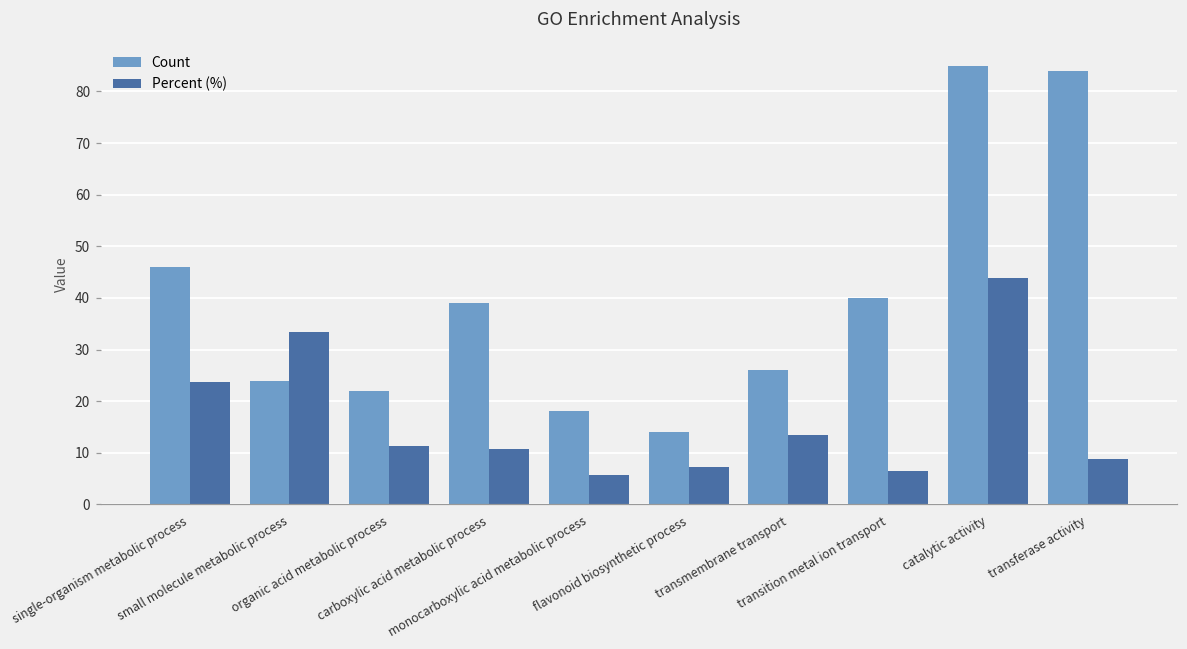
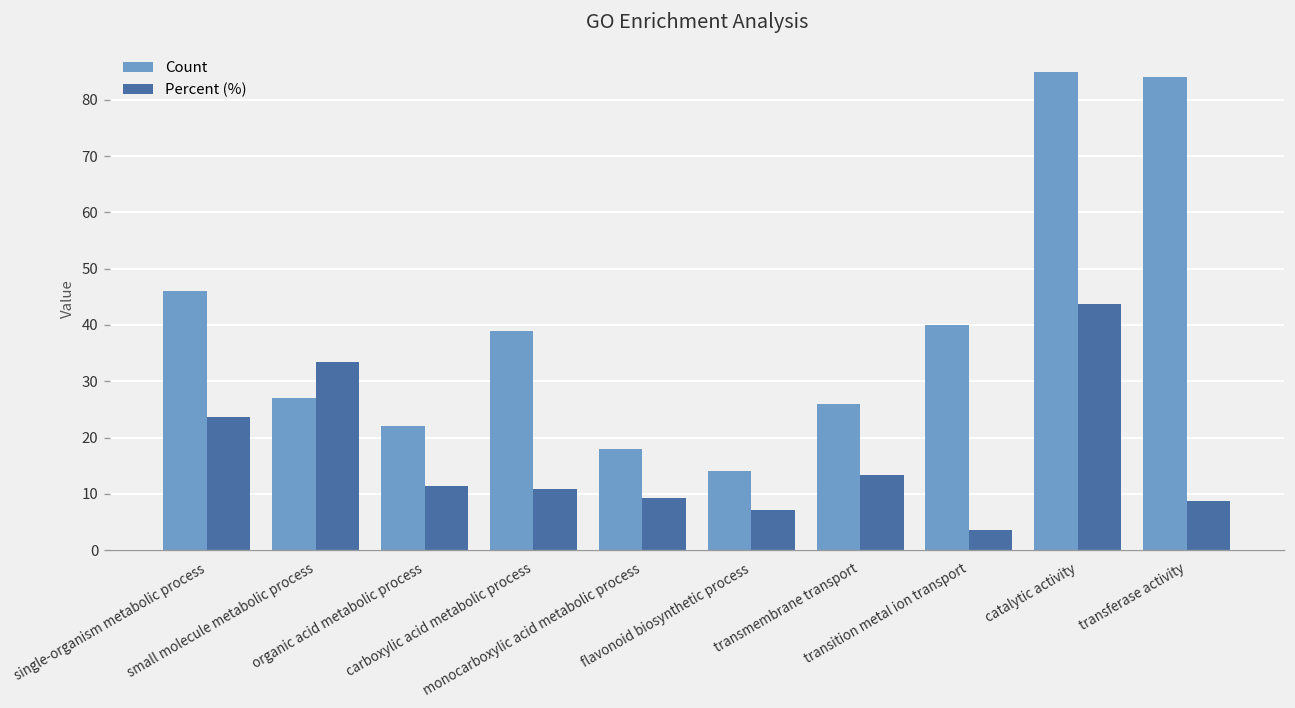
  {
    "Count": {
      "single-organism metabolic process": 46,
-     "small molecule metabolic process": 24,
+     "small molecule metabolic process": 27,
      "organic acid metabolic process": 22,
      "carboxylic acid metabolic process": 39,
      "monocarboxylic acid metabolic process": 18,
      "flavonoid biosynthetic process": 14,
      "transmembrane transport": 26,
      "transition metal ion transport": 40,
      "catalytic activity": 85,
      "transferase activity": 84
    },
    "Percent (%)": {
      "single-organism metabolic process": 24,
      "small molecule metabolic process": 33,
      "organic acid metabolic process": 11,
      "carboxylic acid metabolic process": 11,
-     "monocarboxylic acid metabolic process": 6,
+     "monocarboxylic acid metabolic process": 9,
      "flavonoid biosynthetic process": 7,
      "transmembrane transport": 13,
-     "transition metal ion transport": 6,
+     "transition metal ion transport": 4,
      "catalytic activity": 44,
      "transferase activity": 9
    }
  }
